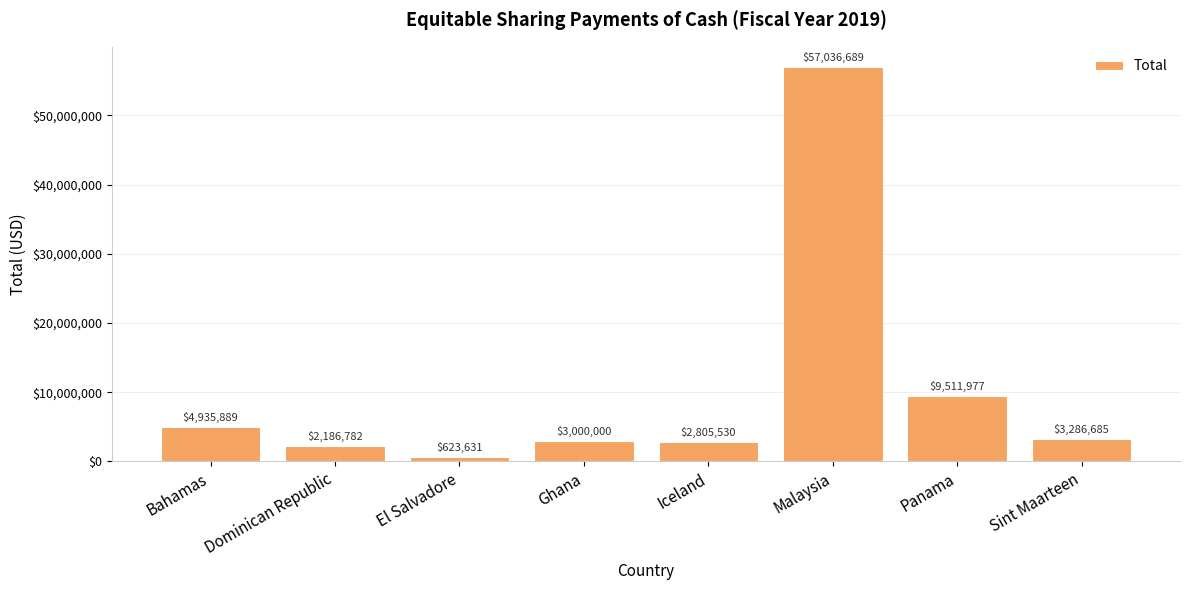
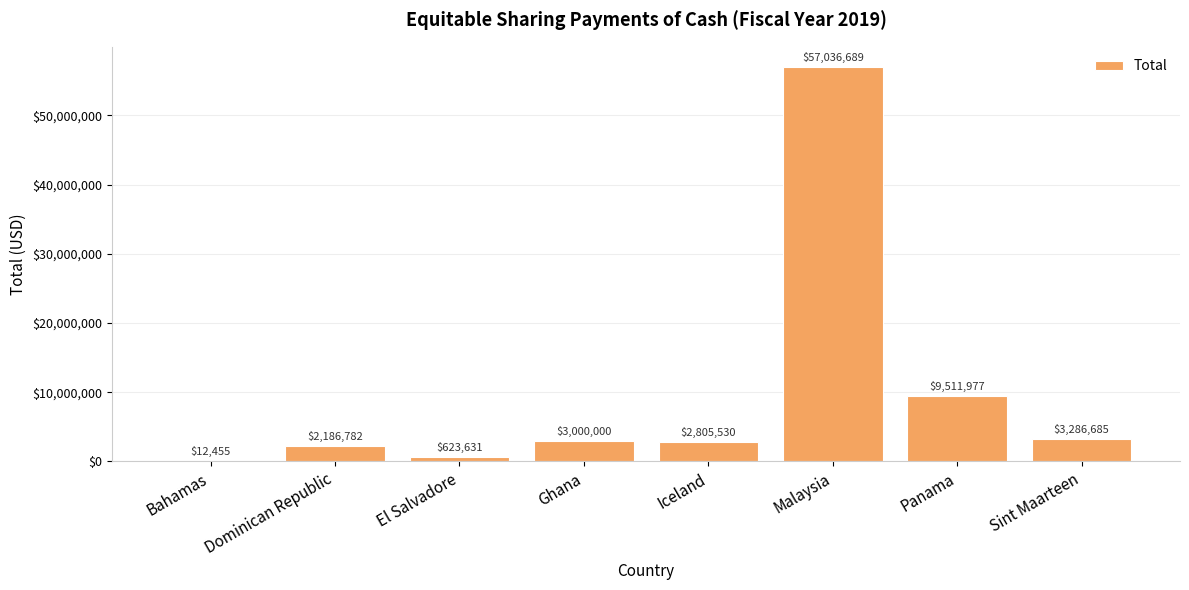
  {
-   "Bahamas": "$4,935,889",
+   "Bahamas": "$12,455",
    "Dominican Republic": "$2,186,782",
    "El Salvadore": "$623,631",
    "Ghana": "$3,000,000",
    "Iceland": "$2,805,530",
    "Malaysia": "$57,036,689",
    "Panama": "$9,511,977",
    "Sint Maarteen": "$3,286,685"
  }
